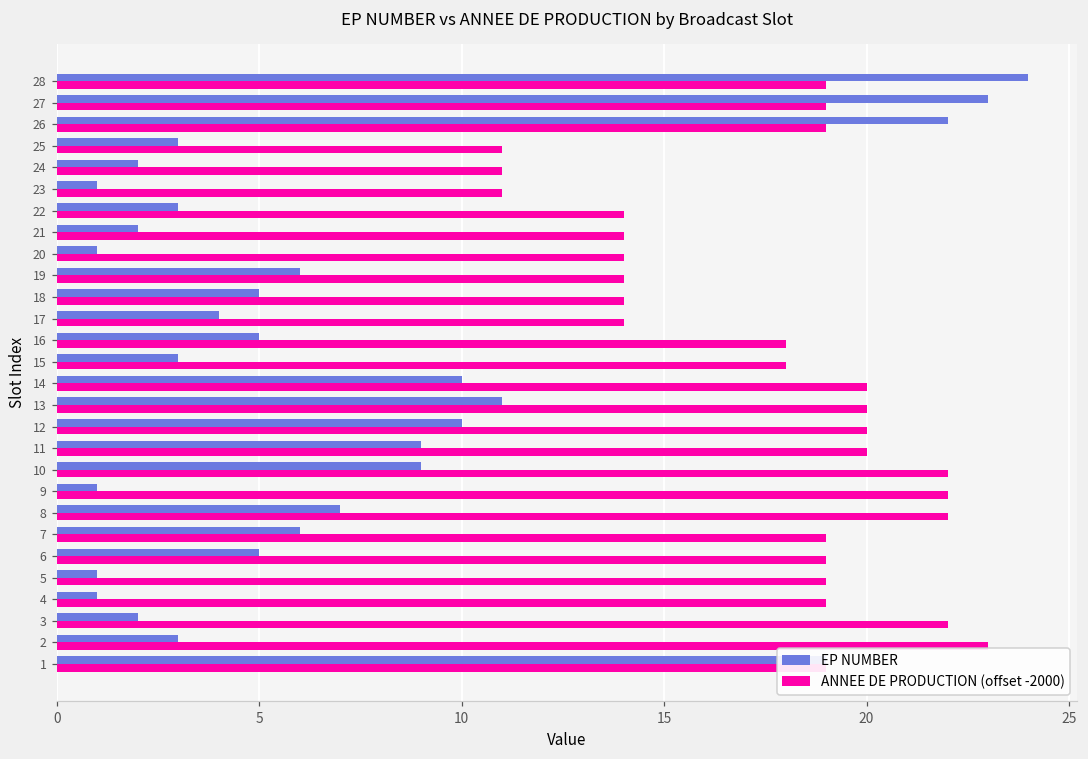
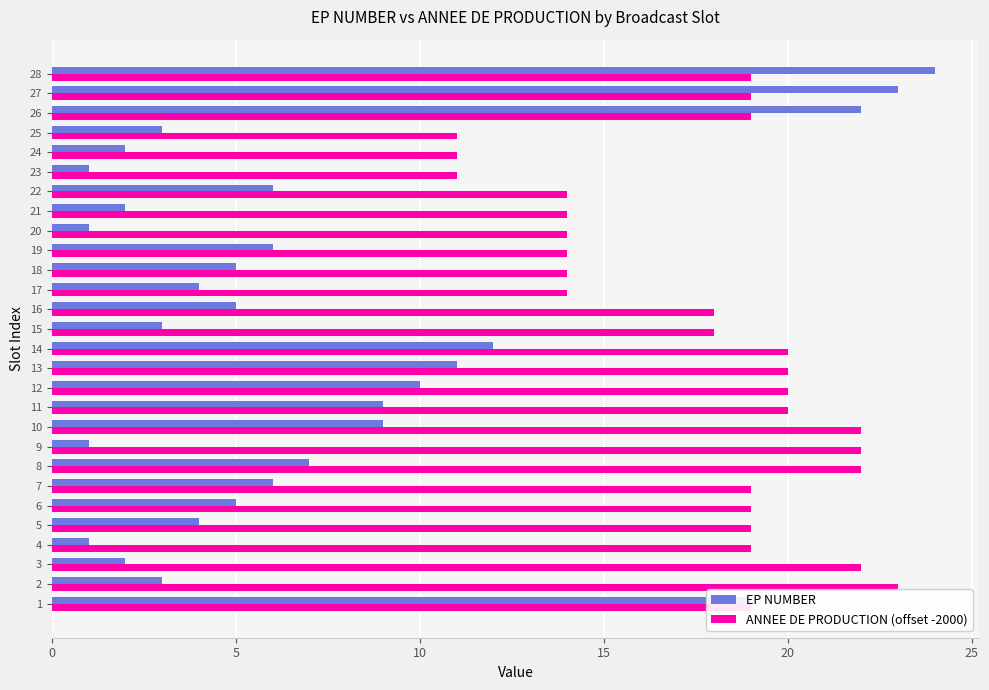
  {
    "EP NUMBER": {
      "28": 24,
      "27": 23,
      "26": 22,
      "25": 3,
      "24": 2,
      "23": 1,
-     "22": 3,
+     "22": 6,
      "21": 2,
      "20": 1,
      "19": 6,
      "18": 5,
      "17": 4,
      "16": 5,
      "15": 3,
-     "14": 10,
+     "14": 12,
      "13": 11,
      "12": 10,
      "11": 9,
      "10": 9,
      "9": 1,
      "8": 7,
      "7": 6,
      "6": 5,
-     "5": 1,
+     "5": 4,
      "4": 1,
      "3": 2,
      "2": 3
    },
    "ANNEE DE PRODUCTION (offset -2000)": {
      "28": 19,
      "27": 19,
      "26": 19,
      "25": 11,
      "24": 11,
      "23": 11,
      "22": 14,
      "21": 14,
      "20": 14,
      "19": 14,
      "18": 14,
      "17": 14,
      "16": 18,
      "15": 18,
      "14": 20,
      "13": 20,
      "12": 20,
      "11": 20,
      "10": 22,
      "9": 22,
      "8": 22,
      "7": 19,
      "6": 19,
      "5": 19,
      "4": 19,
      "3": 22,
      "2": 23
    }
  }
